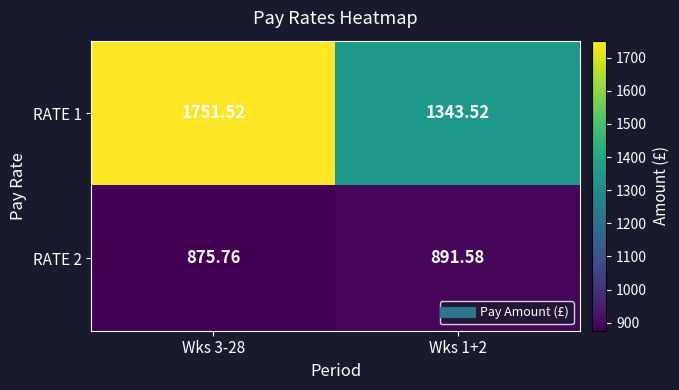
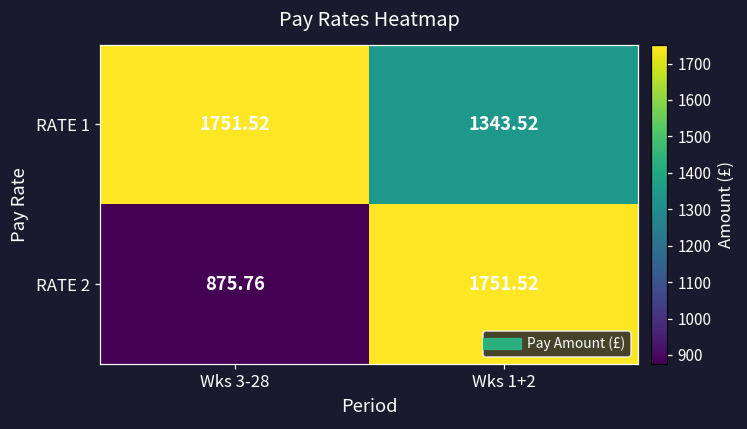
  {
    "RATE 1": {
      "Wks 3-28": 1751.52,
      "Wks 1+2": 1343.52
    },
    "RATE 2": {
      "Wks 3-28": 875.76,
-     "Wks 1+2": 891.58
+     "Wks 1+2": 1751.52
    }
  }
